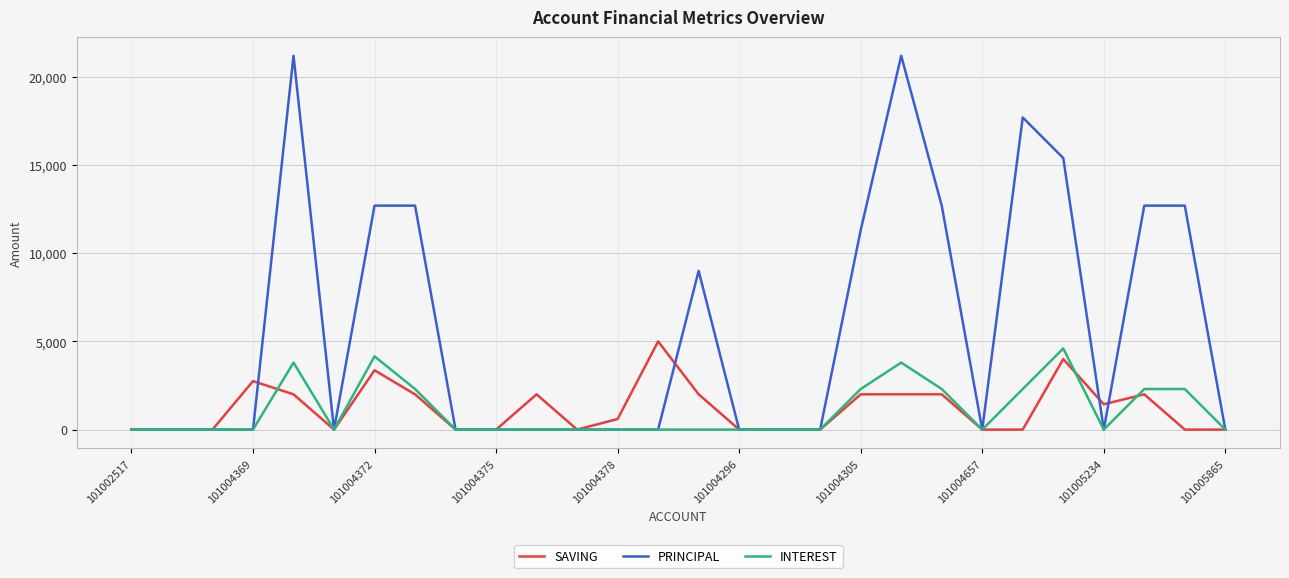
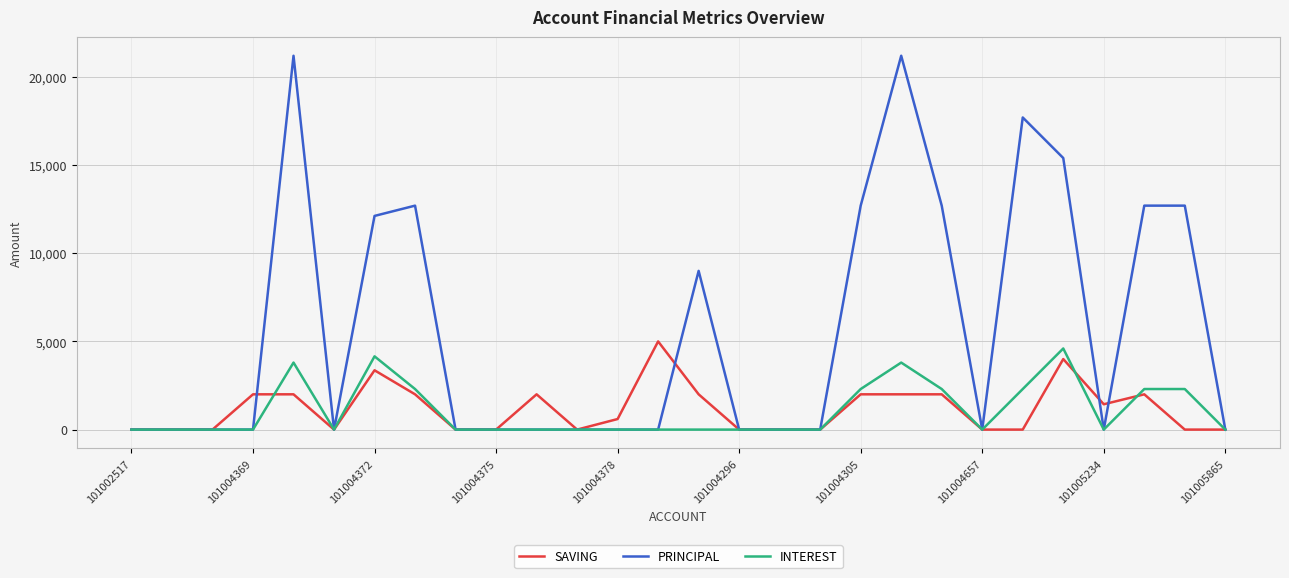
  {
    "SAVING": {
-     "101004369": "2,700",
+     "101004369": "2,000",
      "101004372": "3,400",
      "101004378": "600",
      "101004305": "2,000",
      "101005234": "1,400"
    },
    "PRINCIPAL": {
-     "101004372": "12,700",
-     "101004305": "11,300"
+     "101004372": "12,100",
+     "101004305": "12,700"
    },
    "INTEREST": {
      "101004372": "4,200",
      "101004305": "2,300"
    }
  }
